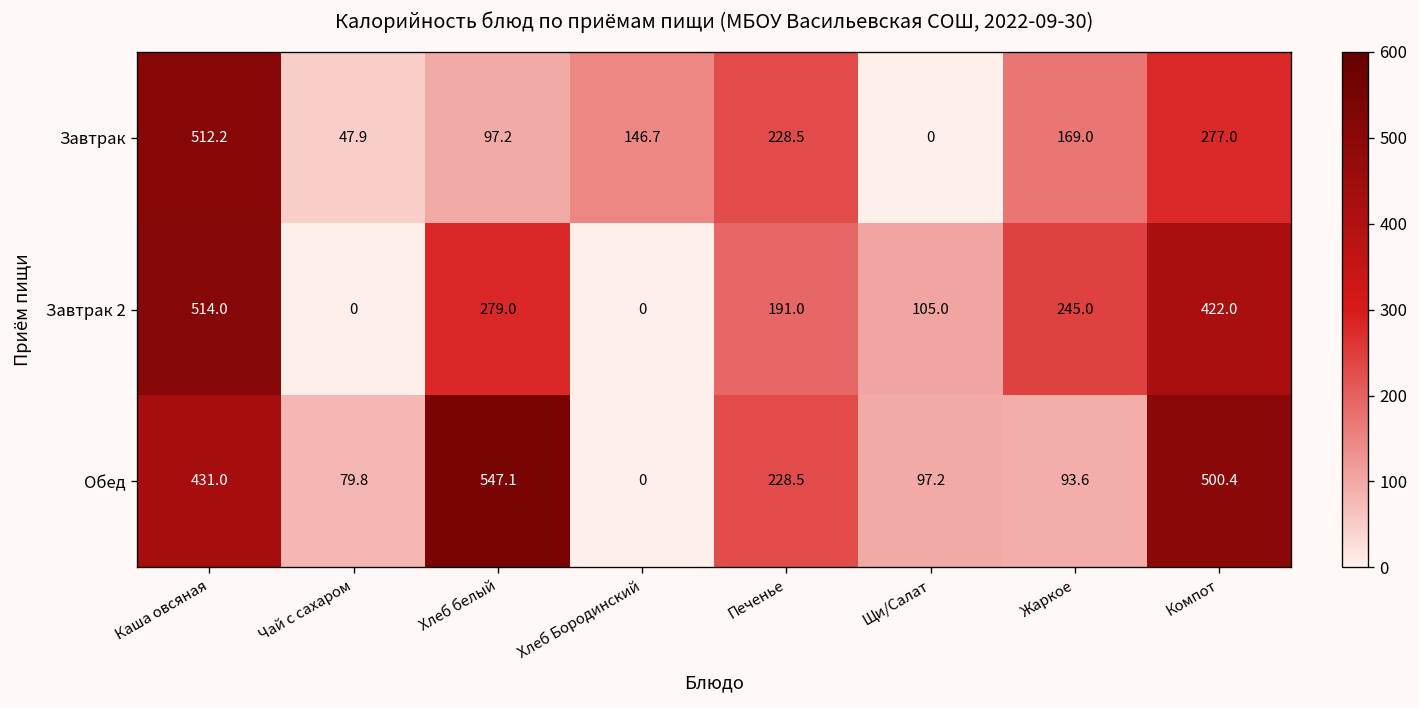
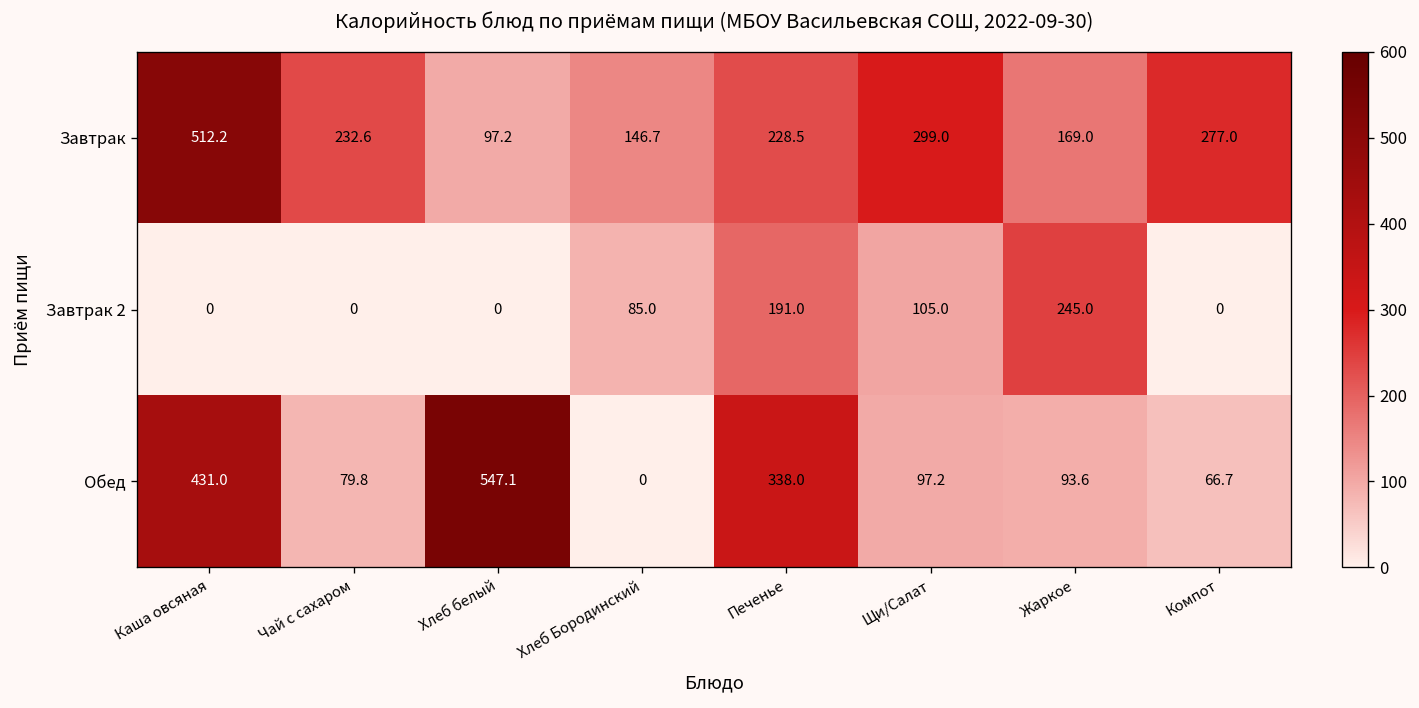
  {
    "Завтрак": {
      "Каша овсяная": 512.2,
-     "Чай с сахаром": 47.9,
+     "Чай с сахаром": 232.6,
      "Хлеб белый": 97.2,
      "Хлеб Бородинский": 146.7,
      "Печенье": 228.5,
-     "Щи/Салат": 0,
+     "Щи/Салат": 299.0,
      "Жаркое": 169.0,
      "Компот": 277.0
    },
    "Завтрак 2": {
-     "Каша овсяная": 514.0,
+     "Каша овсяная": 0,
      "Чай с сахаром": 0,
-     "Хлеб белый": 279.0,
-     "Хлеб Бородинский": 0,
+     "Хлеб белый": 0,
+     "Хлеб Бородинский": 85.0,
      "Печенье": 191.0,
      "Щи/Салат": 105.0,
      "Жаркое": 245.0,
-     "Компот": 422.0
+     "Компот": 0
    },
    "Обед": {
      "Каша овсяная": 431.0,
      "Чай с сахаром": 79.8,
      "Хлеб белый": 547.1,
      "Хлеб Бородинский": 0,
-     "Печенье": 228.5,
+     "Печенье": 338.0,
      "Щи/Салат": 97.2,
      "Жаркое": 93.6,
-     "Компот": 500.4
+     "Компот": 66.7
    }
  }
